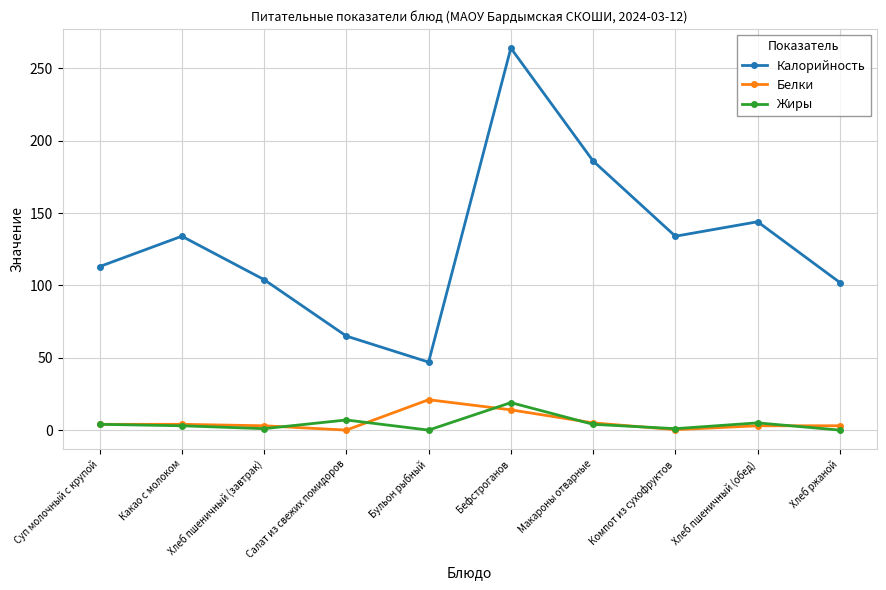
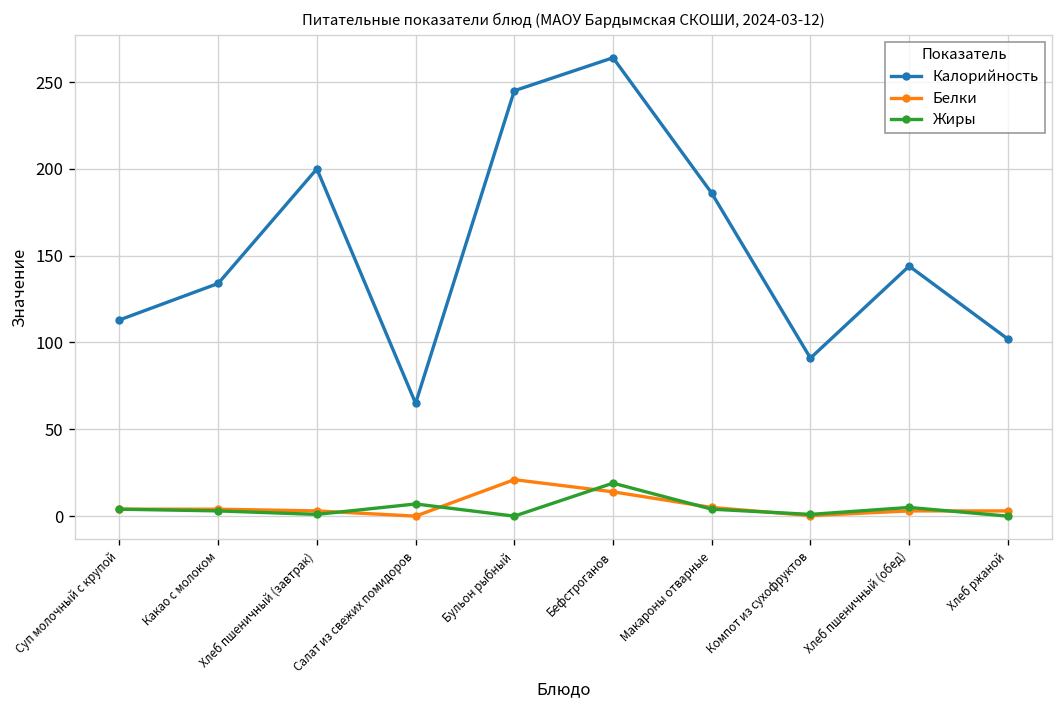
  {
    "Калорийность": {
      "Суп молочный с крупой": 113,
      "Какао с молоком": 134,
-     "Хлеб пшеничный (завтрак)": 104,
+     "Хлеб пшеничный (завтрак)": 200,
      "Салат из свежих помидоров": 65,
-     "Бульон рыбный": 47,
+     "Бульон рыбный": 245,
      "Бефстроганов": 264,
      "Макароны отварные": 186,
-     "Компот из сухофруктов": 134,
+     "Компот из сухофруктов": 91,
      "Хлеб пшеничный (обед)": 144,
      "Хлеб ржаной": 102
    },
    "Белки": {
      "Хлеб пшеничный (завтрак)": 3,
      "Салат из свежих помидоров": 0,
      "Бульон рыбный": 21,
      "Бефстроганов": 14,
      "Хлеб пшеничный (обед)": 3,
      "Хлеб ржаной": 3
    },
    "Жиры": {
      "Хлеб пшеничный (завтрак)": 1,
      "Салат из свежих помидоров": 7,
      "Бульон рыбный": 0,
      "Бефстроганов": 19,
      "Хлеб пшеничный (обед)": 5,
      "Хлеб ржаной": 0
    }
  }
